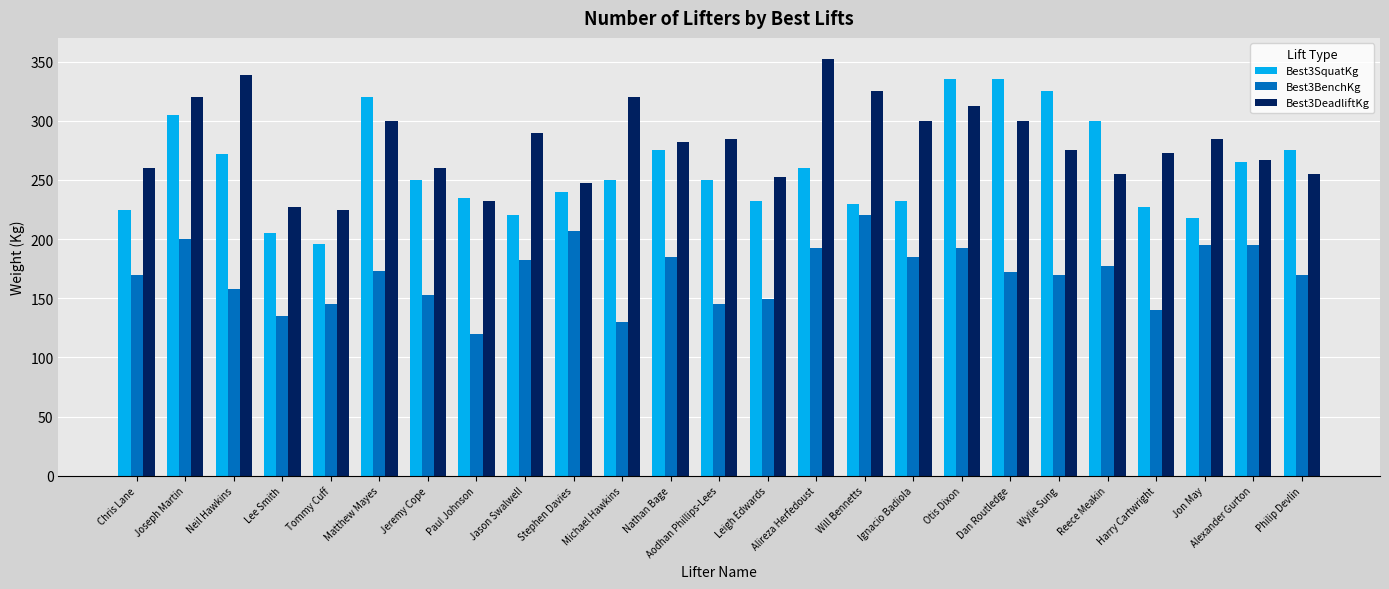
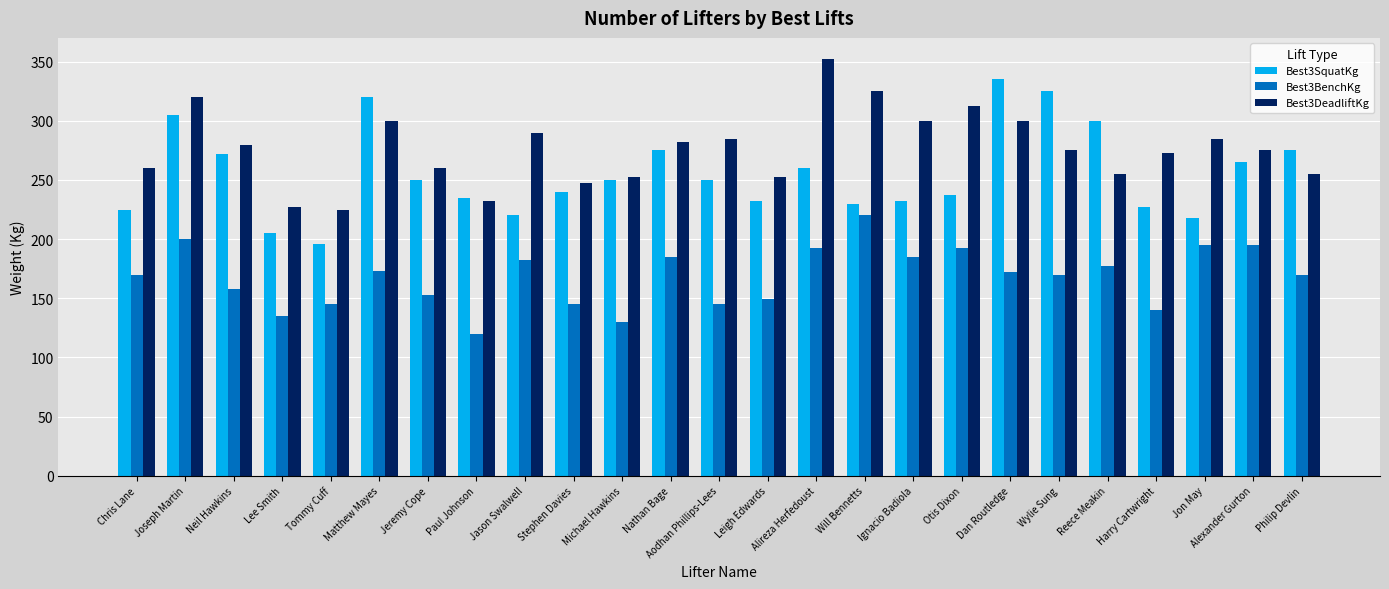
  {
    "Best3SquatKg": {
      "Chris Lane": 225,
      "Joseph Martin": 305,
      "Neil Hawkins": 272,
      "Lee Smith": 205,
      "Tommy Cuff": 196,
      "Matthew Mayes": 320,
      "Jeremy Cope": 250,
      "Paul Johnson": 235,
      "Jason Swalwell": 220,
      "Stephen Davies": 240,
      "Michael Hawkins": 250,
      "Nathan Bage": 275,
      "Aodhan Phillips-Lees": 250,
      "Leigh Edwards": 233,
      "Alireza Herfedoust": 260,
      "Will Bennetts": 230,
      "Ignacio Badiola": 233,
-     "Otis Dixon": 335,
+     "Otis Dixon": 237,
      "Dan Routledge": 335,
      "Wylie Sung": 325,
      "Reece Meakin": 300,
      "Harry Cartwright": 227,
      "Jon May": 218,
      "Alexander Gurton": 265,
      "Philip Devlin": 275
    },
    "Best3BenchKg": {
      "Chris Lane": 170,
      "Joseph Martin": 200,
      "Neil Hawkins": 158,
      "Lee Smith": 135,
      "Tommy Cuff": 145,
      "Matthew Mayes": 173,
      "Jeremy Cope": 153,
      "Paul Johnson": 120,
      "Jason Swalwell": 183,
-     "Stephen Davies": 207,
+     "Stephen Davies": 145,
      "Michael Hawkins": 130,
      "Nathan Bage": 185,
      "Aodhan Phillips-Lees": 145,
      "Leigh Edwards": 149,
      "Alireza Herfedoust": 193,
      "Will Bennetts": 220,
      "Ignacio Badiola": 185,
      "Otis Dixon": 193,
      "Dan Routledge": 173,
      "Wylie Sung": 170,
      "Reece Meakin": 178,
      "Harry Cartwright": 140,
      "Jon May": 195,
      "Alexander Gurton": 195,
      "Philip Devlin": 170
    },
    "Best3DeadliftKg": {
      "Chris Lane": 260,
      "Joseph Martin": 320,
-     "Neil Hawkins": 339,
+     "Neil Hawkins": 280,
      "Lee Smith": 228,
      "Tommy Cuff": 225,
      "Matthew Mayes": 300,
      "Jeremy Cope": 260,
      "Paul Johnson": 233,
      "Jason Swalwell": 290,
      "Stephen Davies": 248,
-     "Michael Hawkins": 320,
+     "Michael Hawkins": 253,
      "Nathan Bage": 283,
      "Aodhan Phillips-Lees": 285,
      "Leigh Edwards": 253,
      "Alireza Herfedoust": 353,
      "Will Bennetts": 325,
      "Ignacio Badiola": 300,
      "Otis Dixon": 313,
      "Dan Routledge": 300,
      "Wylie Sung": 275,
      "Reece Meakin": 255,
      "Harry Cartwright": 273,
      "Jon May": 285,
-     "Alexander Gurton": 267,
+     "Alexander Gurton": 275,
      "Philip Devlin": 255
    }
  }
